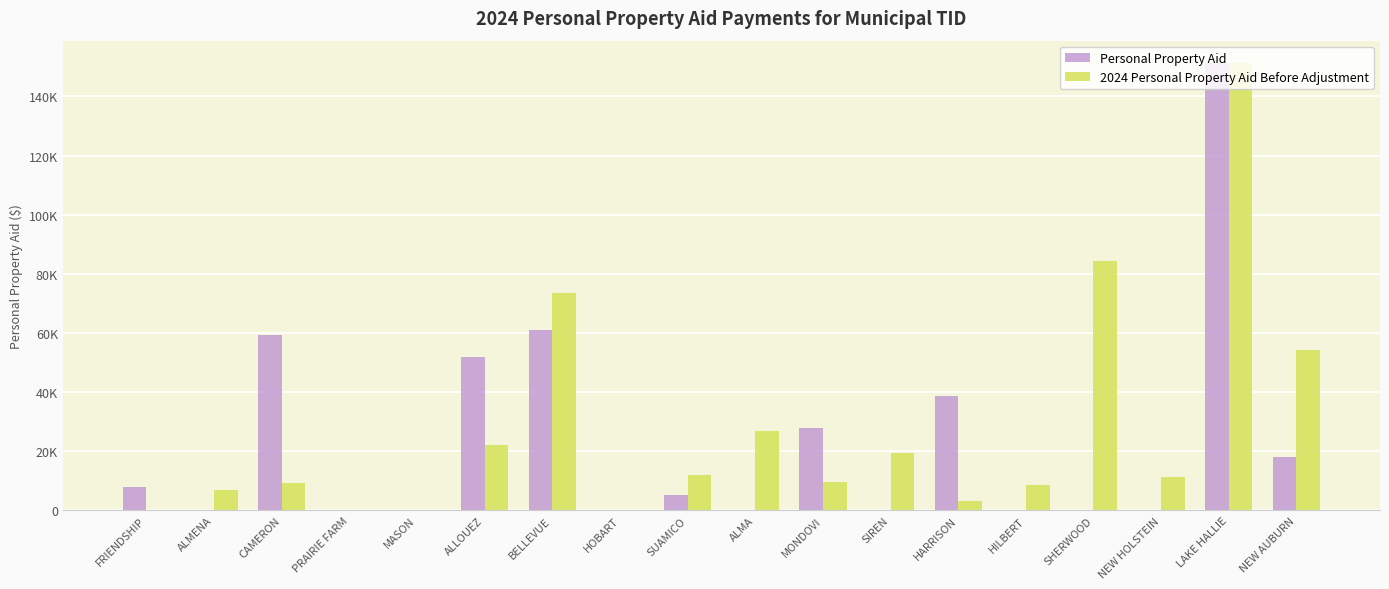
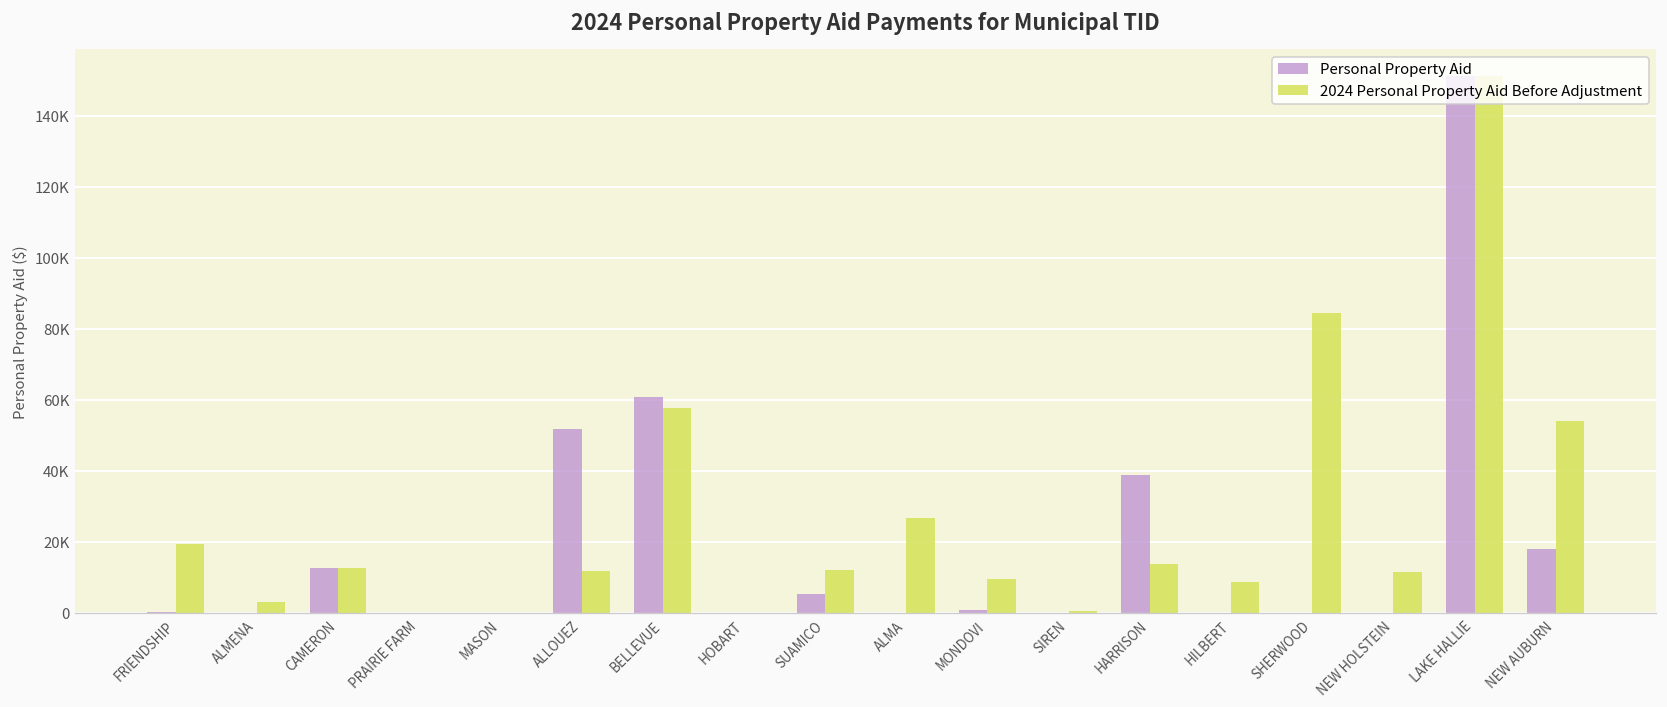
  {
    "Personal Property Aid": {
-     "FRIENDSHIP": 8000,
+     "FRIENDSHIP": 0,
      "ALMENA": 0,
-     "CAMERON": 59000,
+     "CAMERON": 13000,
      "PRAIRIE FARM": 0,
      "MASON": 0,
      "ALLOUEZ": 52000,
      "BELLEVUE": 61000,
      "HOBART": 0,
      "SUAMICO": 5000,
      "ALMA": 0,
-     "MONDOVI": 28000,
+     "MONDOVI": 1000,
      "SIREN": 0,
      "HARRISON": 39000,
      "HILBERT": 0,
      "SHERWOOD": 0,
      "NEW HOLSTEIN": 0,
      "NEW AUBURN": 18000
    },
    "2024 Personal Property Aid Before Adjustment": {
-     "FRIENDSHIP": 0,
-     "ALMENA": 7000,
-     "CAMERON": 9000,
+     "FRIENDSHIP": 19000,
+     "ALMENA": 3000,
+     "CAMERON": 13000,
      "PRAIRIE FARM": 0,
      "MASON": 0,
-     "ALLOUEZ": 22000,
-     "BELLEVUE": 73000,
+     "ALLOUEZ": 12000,
+     "BELLEVUE": 58000,
      "HOBART": 0,
      "SUAMICO": 12000,
      "ALMA": 27000,
      "MONDOVI": 10000,
-     "SIREN": 20000,
-     "HARRISON": 3000,
+     "SIREN": 1000,
+     "HARRISON": 14000,
      "HILBERT": 9000,
      "SHERWOOD": 84000,
      "NEW HOLSTEIN": 11000,
      "NEW AUBURN": 54000
    }
  }
